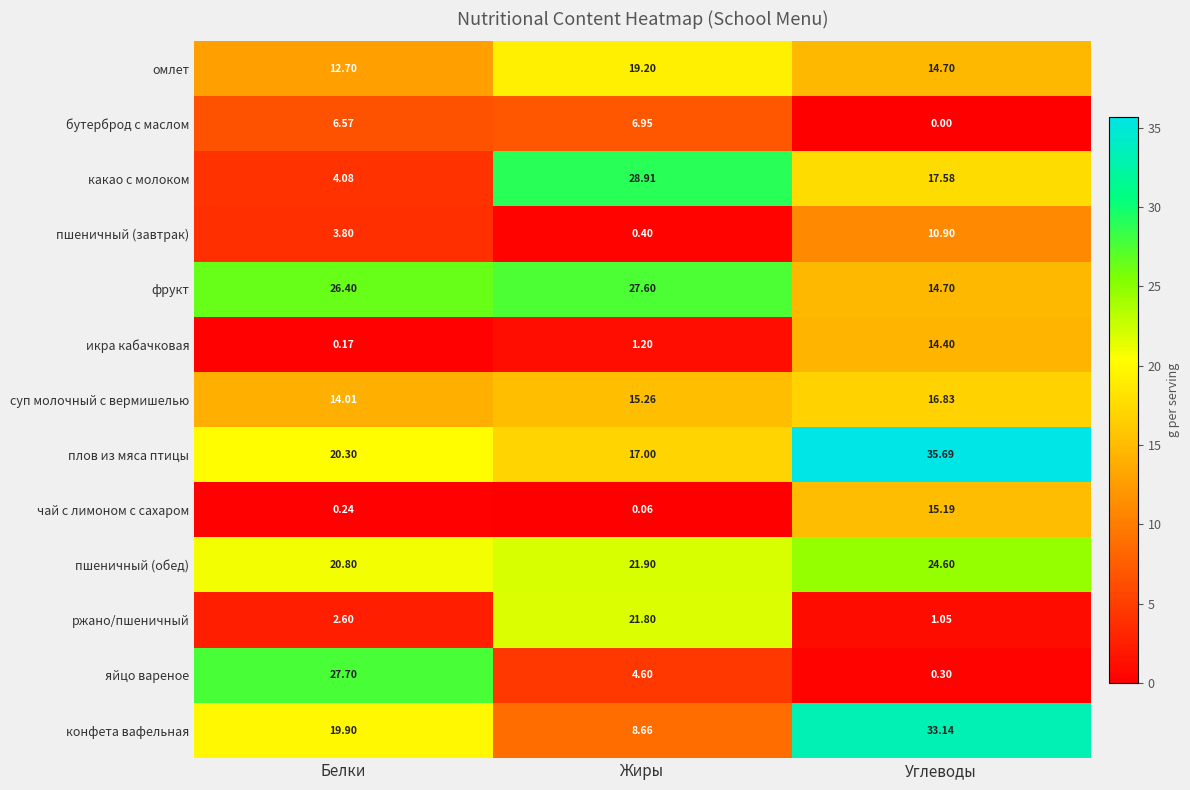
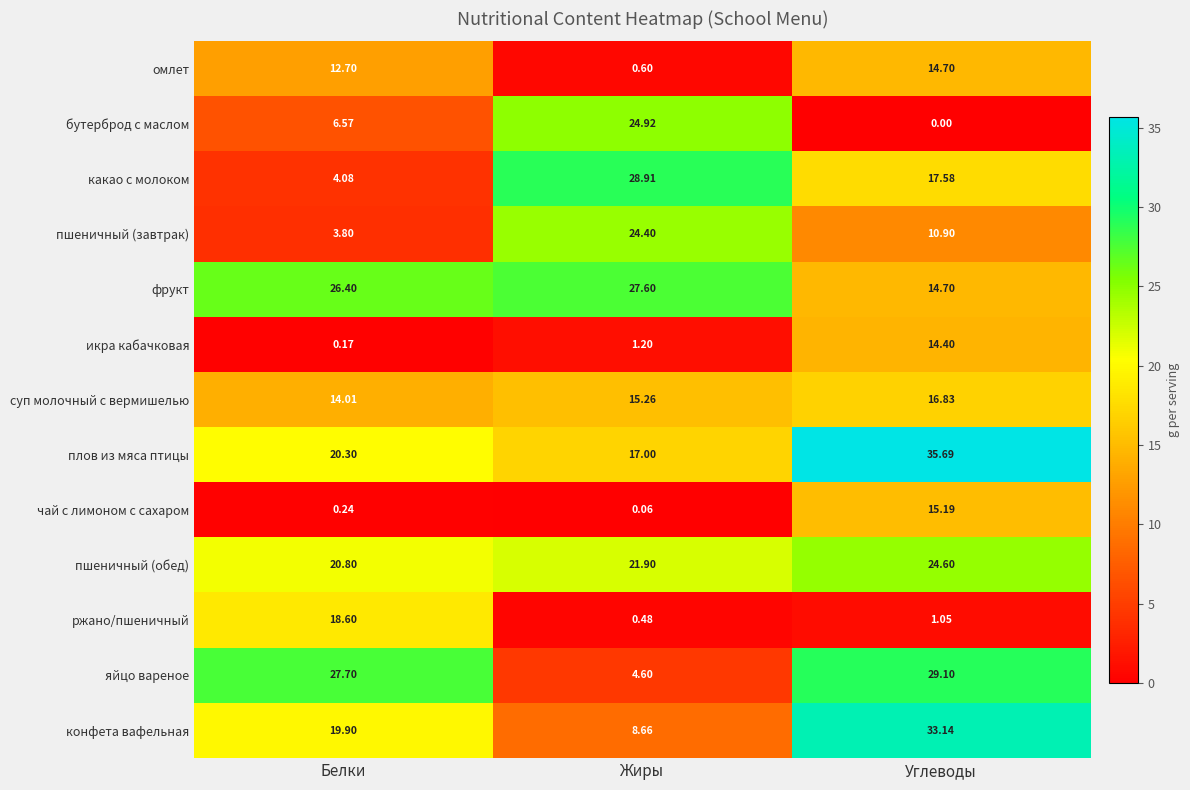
  {
    "омлет": {
      "Белки": 12.70,
-     "Жиры": 19.20,
+     "Жиры": 0.60,
      "Углеводы": 14.70
    },
    "бутерброд с маслом": {
      "Белки": 6.57,
-     "Жиры": 6.95,
+     "Жиры": 24.92,
      "Углеводы": 0.00
    },
    "какао с молоком": {
      "Белки": 4.08,
      "Жиры": 28.91,
      "Углеводы": 17.58
    },
    "пшеничный (завтрак)": {
      "Белки": 3.80,
-     "Жиры": 0.40,
+     "Жиры": 24.40,
      "Углеводы": 10.90
    },
    "фрукт": {
      "Белки": 26.40,
      "Жиры": 27.60,
      "Углеводы": 14.70
    },
    "икра кабачковая": {
      "Белки": 0.17,
      "Жиры": 1.20,
      "Углеводы": 14.40
    },
    "суп молочный с вермишелью": {
      "Белки": 14.01,
      "Жиры": 15.26,
      "Углеводы": 16.83
    },
    "плов из мяса птицы": {
      "Белки": 20.30,
      "Жиры": 17.00,
      "Углеводы": 35.69
    },
    "чай с лимоном с сахаром": {
      "Белки": 0.24,
      "Жиры": 0.06,
      "Углеводы": 15.19
    },
    "пшеничный (обед)": {
      "Белки": 20.80,
      "Жиры": 21.90,
      "Углеводы": 24.60
    },
    "ржано/пшеничный": {
-     "Белки": 2.60,
-     "Жиры": 21.80,
+     "Белки": 18.60,
+     "Жиры": 0.48,
      "Углеводы": 1.05
    },
    "яйцо вареное": {
      "Белки": 27.70,
      "Жиры": 4.60,
-     "Углеводы": 0.30
+     "Углеводы": 29.10
    },
    "конфета вафельная": {
      "Белки": 19.90,
      "Жиры": 8.66,
      "Углеводы": 33.14
    }
  }
